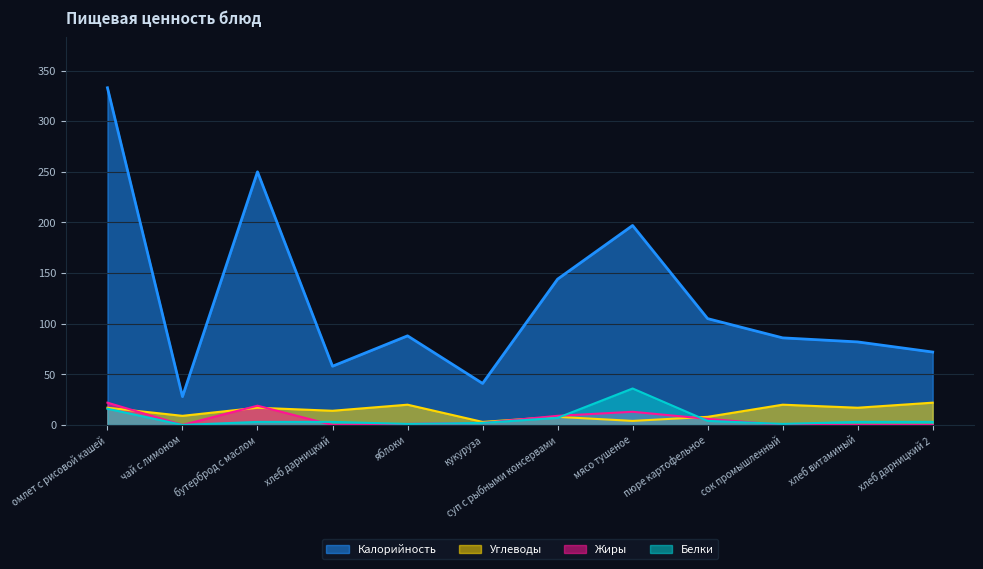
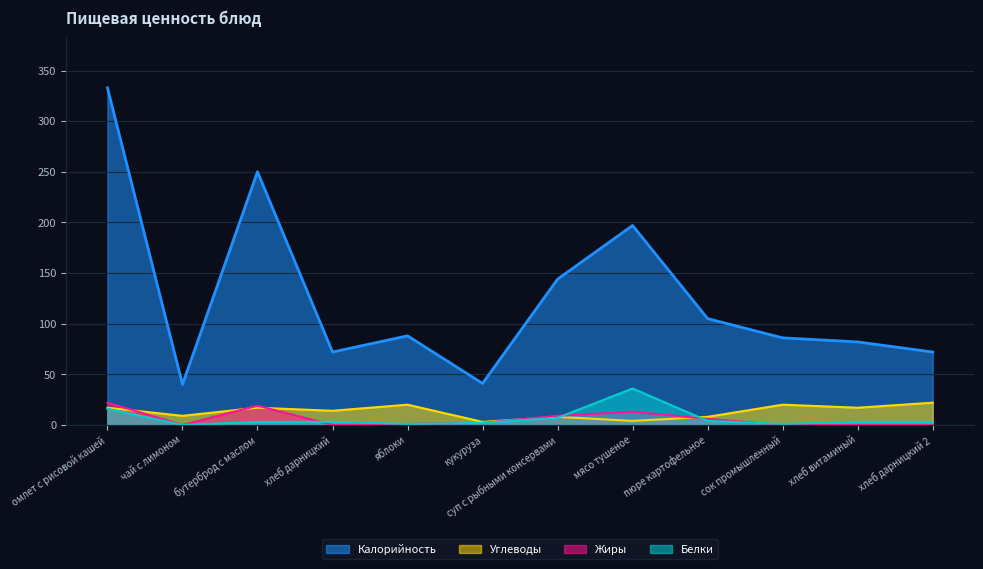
  {
    "Калорийность": {
      "омлет с рисовой кашей": 333,
-     "чай с лимоном": 28,
+     "чай с лимоном": 40,
      "бутерброд с маслом": 250,
-     "хлеб дарницкий": 58,
+     "хлеб дарницкий": 72,
      "яблоки": 88,
      "кукуруза": 41,
      "суп с рыбными консервами": 144,
      "мясо тушеное": 197,
      "пюре картофельное": 105,
      "сок промышленный": 86,
      "хлеб витаминый": 82,
      "хлеб дарницкий 2": 72
    },
    "Углеводы": {
      "чай с лимоном": 9,
      "хлеб дарницкий": 14,
      "яблоки": 20,
      "мясо тушеное": 4,
      "сок промышленный": 20,
      "хлеб витаминый": 17,
      "хлеб дарницкий 2": 22
    },
    "Жиры": {
      "омлет с рисовой кашей": 22,
      "хлеб дарницкий": 0,
      "мясо тушеное": 13,
      "хлеб витаминый": 0,
      "хлеб дарницкий 2": 0
    },
    "Белки": {
      "бутерброд с маслом": 3,
      "хлеб дарницкий": 3,
      "мясо тушеное": 36,
      "хлеб витаминый": 3,
      "хлеб дарницкий 2": 3
    }
  }
